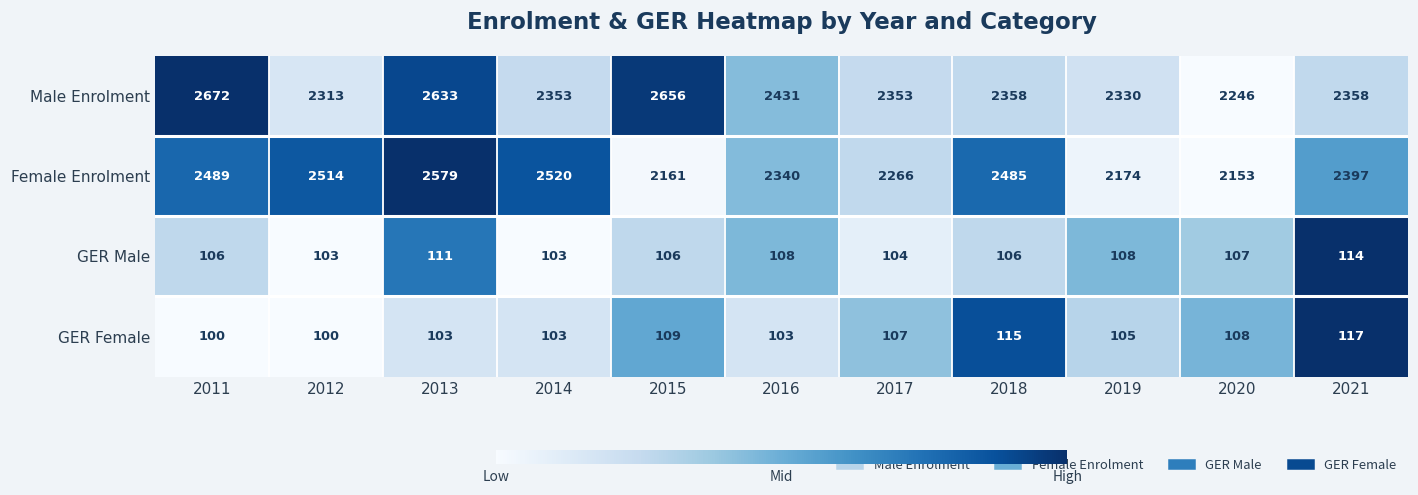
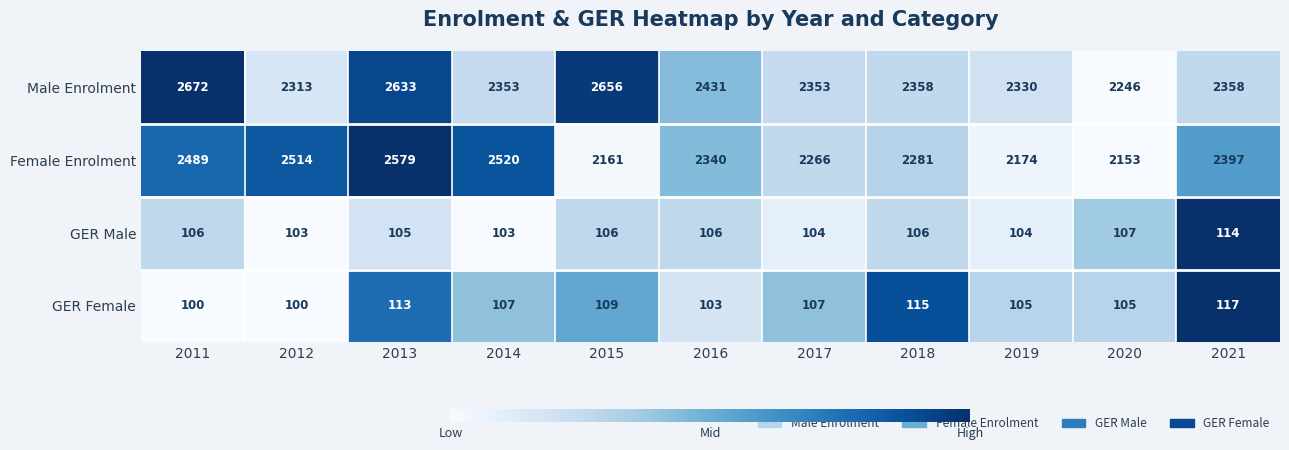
  {
    "Male Enrolment": {
      "2011": 2672,
      "2012": 2313,
      "2013": 2633,
      "2014": 2353,
      "2015": 2656,
      "2016": 2431,
      "2017": 2353,
      "2018": 2358,
      "2019": 2330,
      "2020": 2246,
      "2021": 2358
    },
    "Female Enrolment": {
      "2011": 2489,
      "2012": 2514,
      "2013": 2579,
      "2014": 2520,
      "2015": 2161,
      "2016": 2340,
      "2017": 2266,
-     "2018": 2485,
+     "2018": 2281,
      "2019": 2174,
      "2020": 2153,
      "2021": 2397
    },
    "GER Male": {
      "2011": 106,
      "2012": 103,
-     "2013": 111,
+     "2013": 105,
      "2014": 103,
      "2015": 106,
-     "2016": 108,
+     "2016": 106,
      "2017": 104,
      "2018": 106,
-     "2019": 108,
+     "2019": 104,
      "2020": 107,
      "2021": 114
    },
    "GER Female": {
      "2011": 100,
      "2012": 100,
-     "2013": 103,
-     "2014": 103,
+     "2013": 113,
+     "2014": 107,
      "2015": 109,
      "2016": 103,
      "2017": 107,
      "2018": 115,
      "2019": 105,
-     "2020": 108,
+     "2020": 105,
      "2021": 117
    }
  }
